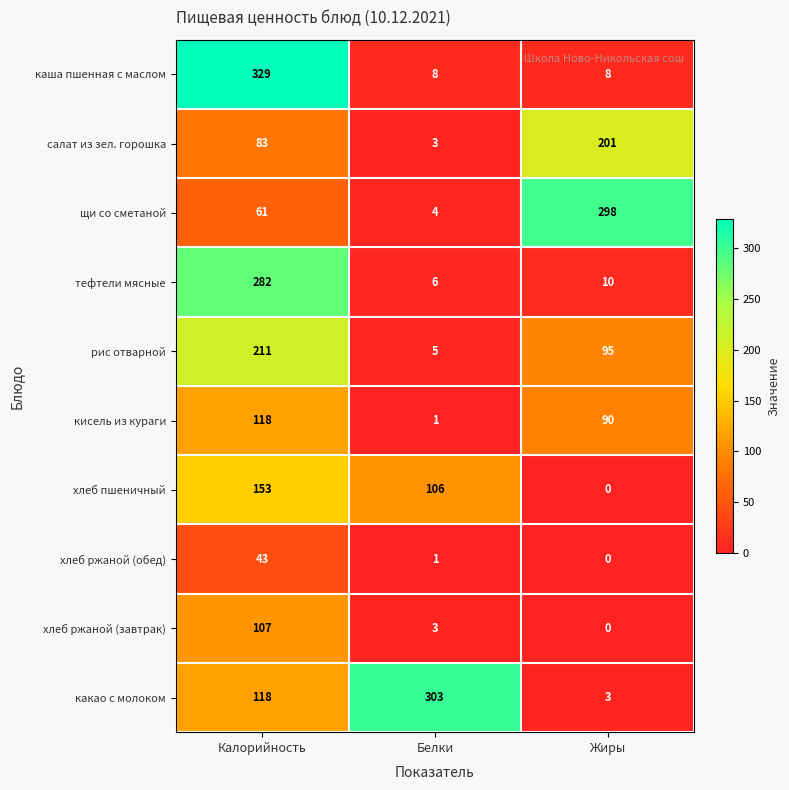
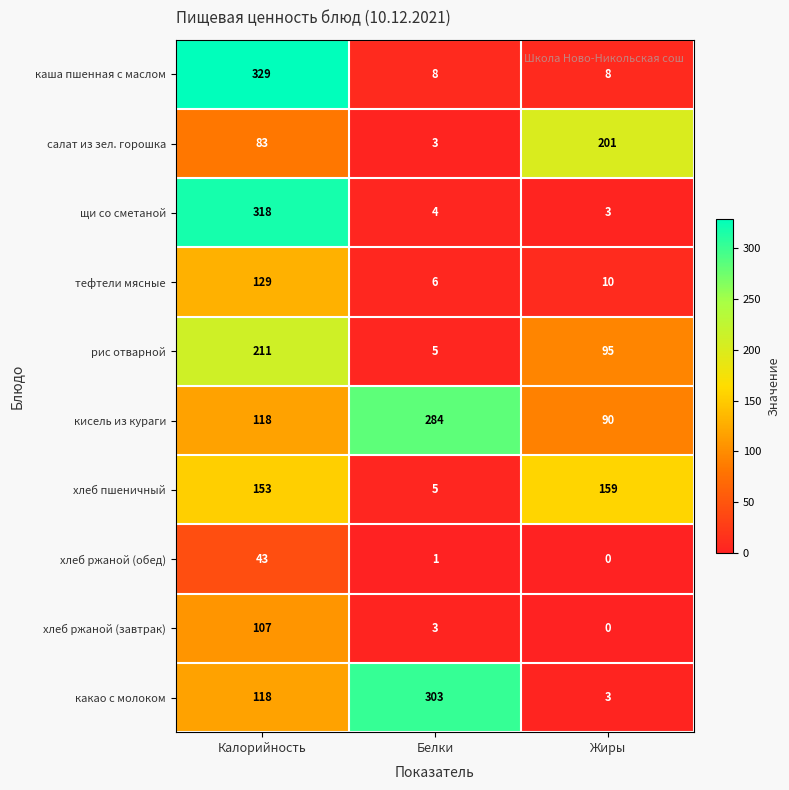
  {
    "каша пшенная с маслом": {
      "Калорийность": 329,
      "Белки": 8
    },
    "салат из зел. горошка": {
      "Калорийность": 83,
      "Белки": 3,
      "Жиры": 201
    },
    "щи со сметаной": {
-     "Калорийность": 61,
+     "Калорийность": 318,
      "Белки": 4,
-     "Жиры": 298
+     "Жиры": 3
    },
    "тефтели мясные": {
-     "Калорийность": 282,
+     "Калорийность": 129,
      "Белки": 6,
      "Жиры": 10
    },
    "рис отварной": {
      "Калорийность": 211,
      "Белки": 5,
      "Жиры": 95
    },
    "кисель из кураги": {
      "Калорийность": 118,
-     "Белки": 1,
+     "Белки": 284,
      "Жиры": 90
    },
    "хлеб пшеничный": {
      "Калорийность": 153,
-     "Белки": 106,
-     "Жиры": 0
+     "Белки": 5,
+     "Жиры": 159
    },
    "хлеб ржаной (обед)": {
      "Калорийность": 43,
      "Белки": 1,
      "Жиры": 0
    },
    "хлеб ржаной (завтрак)": {
      "Калорийность": 107,
      "Белки": 3,
      "Жиры": 0
    },
    "какао с молоком": {
      "Калорийность": 118,
      "Белки": 303,
      "Жиры": 3
    }
  }
